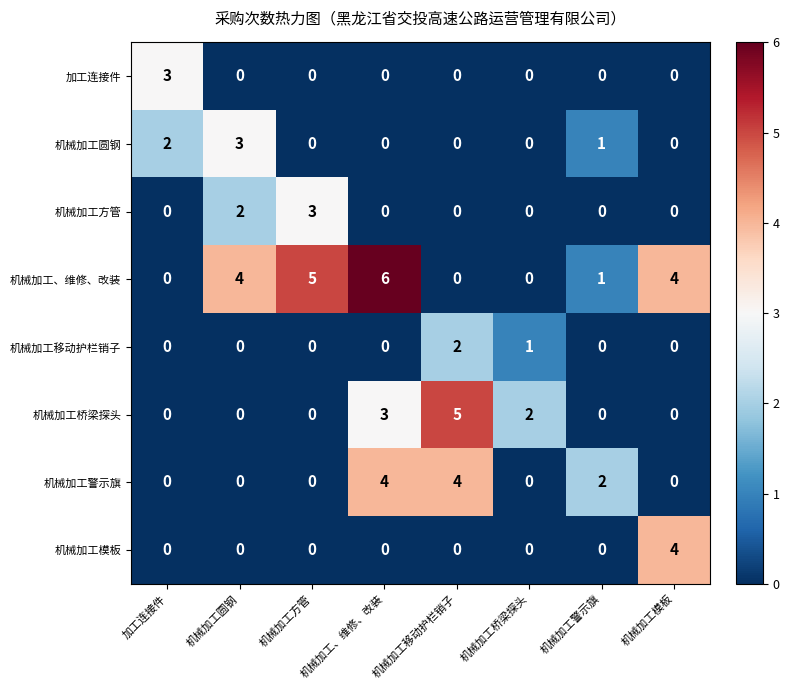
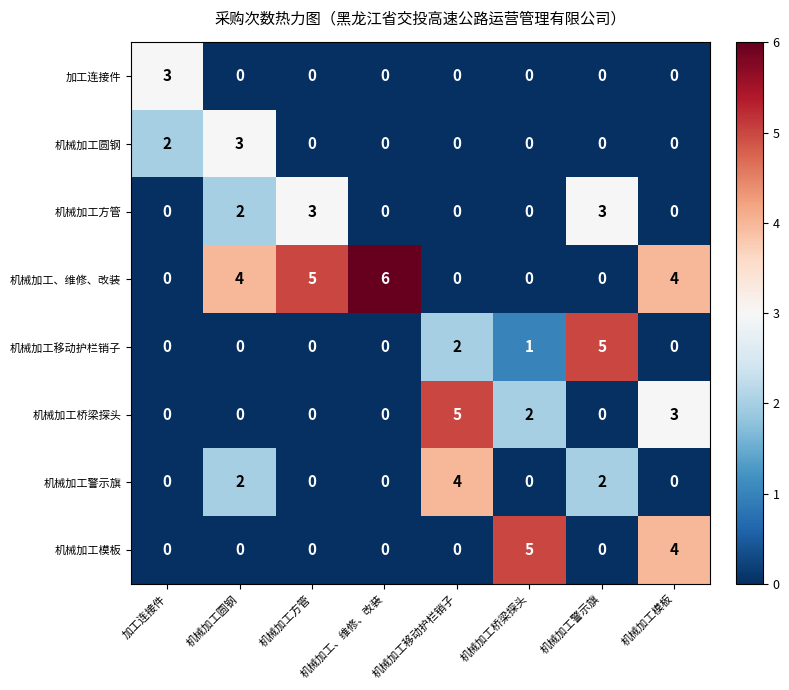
  {
    "加工连接件": {
      "加工连接件": 3,
      "机械加工圆钢": 0,
      "机械加工方管": 0,
      "机械加工、维修、改装": 0,
      "机械加工移动护栏销子": 0,
      "机械加工桥梁探头": 0,
      "机械加工警示旗": 0,
      "机械加工模板": 0
    },
    "机械加工圆钢": {
      "加工连接件": 2,
      "机械加工圆钢": 3,
      "机械加工方管": 0,
      "机械加工、维修、改装": 0,
      "机械加工移动护栏销子": 0,
      "机械加工桥梁探头": 0,
-     "机械加工警示旗": 1,
+     "机械加工警示旗": 0,
      "机械加工模板": 0
    },
    "机械加工方管": {
      "加工连接件": 0,
      "机械加工圆钢": 2,
      "机械加工方管": 3,
      "机械加工、维修、改装": 0,
      "机械加工移动护栏销子": 0,
      "机械加工桥梁探头": 0,
-     "机械加工警示旗": 0,
+     "机械加工警示旗": 3,
      "机械加工模板": 0
    },
    "机械加工、维修、改装": {
      "加工连接件": 0,
      "机械加工圆钢": 4,
      "机械加工方管": 5,
      "机械加工、维修、改装": 6,
      "机械加工移动护栏销子": 0,
      "机械加工桥梁探头": 0,
-     "机械加工警示旗": 1,
+     "机械加工警示旗": 0,
      "机械加工模板": 4
    },
    "机械加工移动护栏销子": {
      "加工连接件": 0,
      "机械加工圆钢": 0,
      "机械加工方管": 0,
      "机械加工、维修、改装": 0,
      "机械加工移动护栏销子": 2,
      "机械加工桥梁探头": 1,
-     "机械加工警示旗": 0,
+     "机械加工警示旗": 5,
      "机械加工模板": 0
    },
    "机械加工桥梁探头": {
      "加工连接件": 0,
      "机械加工圆钢": 0,
      "机械加工方管": 0,
-     "机械加工、维修、改装": 3,
+     "机械加工、维修、改装": 0,
      "机械加工移动护栏销子": 5,
      "机械加工桥梁探头": 2,
      "机械加工警示旗": 0,
-     "机械加工模板": 0
+     "机械加工模板": 3
    },
    "机械加工警示旗": {
      "加工连接件": 0,
-     "机械加工圆钢": 0,
+     "机械加工圆钢": 2,
      "机械加工方管": 0,
-     "机械加工、维修、改装": 4,
+     "机械加工、维修、改装": 0,
      "机械加工移动护栏销子": 4,
      "机械加工桥梁探头": 0,
      "机械加工警示旗": 2,
      "机械加工模板": 0
    },
    "机械加工模板": {
      "加工连接件": 0,
      "机械加工圆钢": 0,
      "机械加工方管": 0,
      "机械加工、维修、改装": 0,
      "机械加工移动护栏销子": 0,
-     "机械加工桥梁探头": 0,
+     "机械加工桥梁探头": 5,
      "机械加工警示旗": 0,
      "机械加工模板": 4
    }
  }
